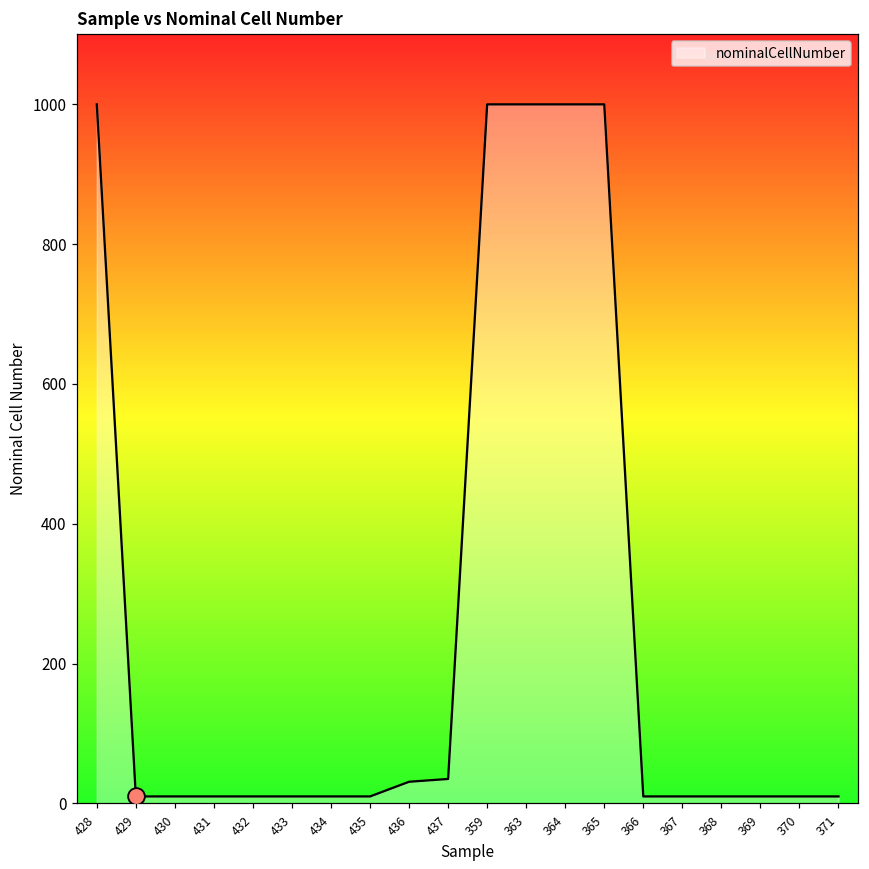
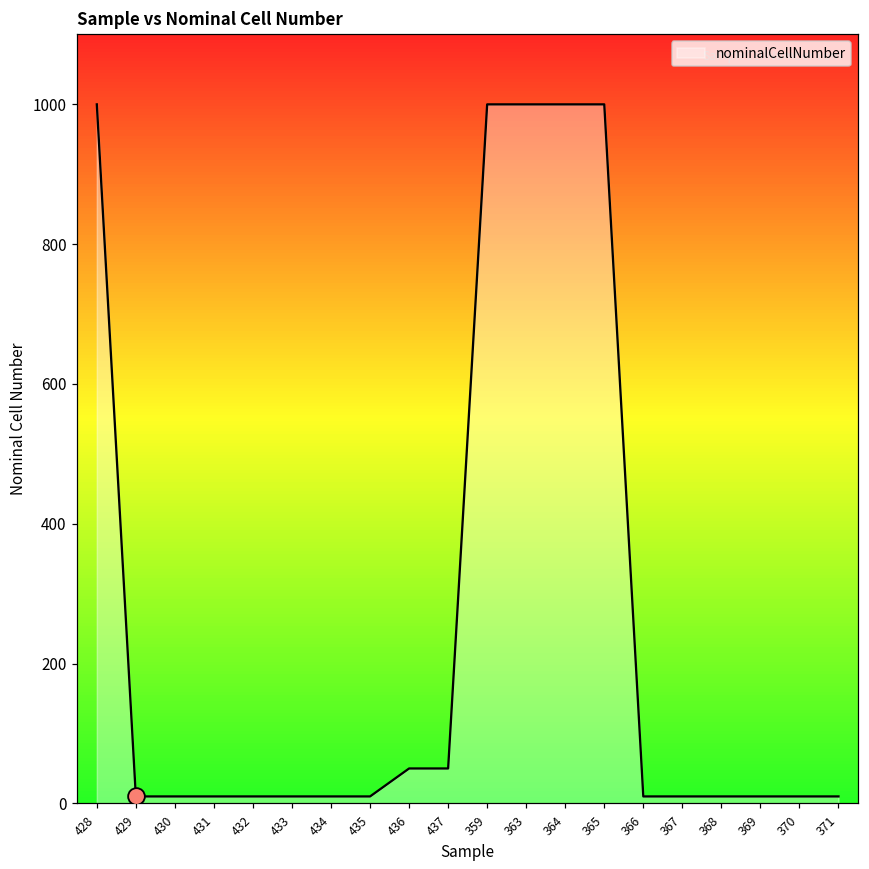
  {
    "nominalCellNumber": {
      "428": 1000,
      "430": 10,
      "431": 10,
      "432": 10,
      "433": 10,
      "434": 10,
      "435": 10,
-     "436": 30,
-     "437": 40,
+     "436": 50,
+     "437": 50,
      "359": 1000,
      "363": 1000,
      "364": 1000,
      "365": 1000,
      "366": 10,
      "367": 10,
      "368": 10,
      "369": 10,
      "370": 10,
      "371": 10
    }
  }
